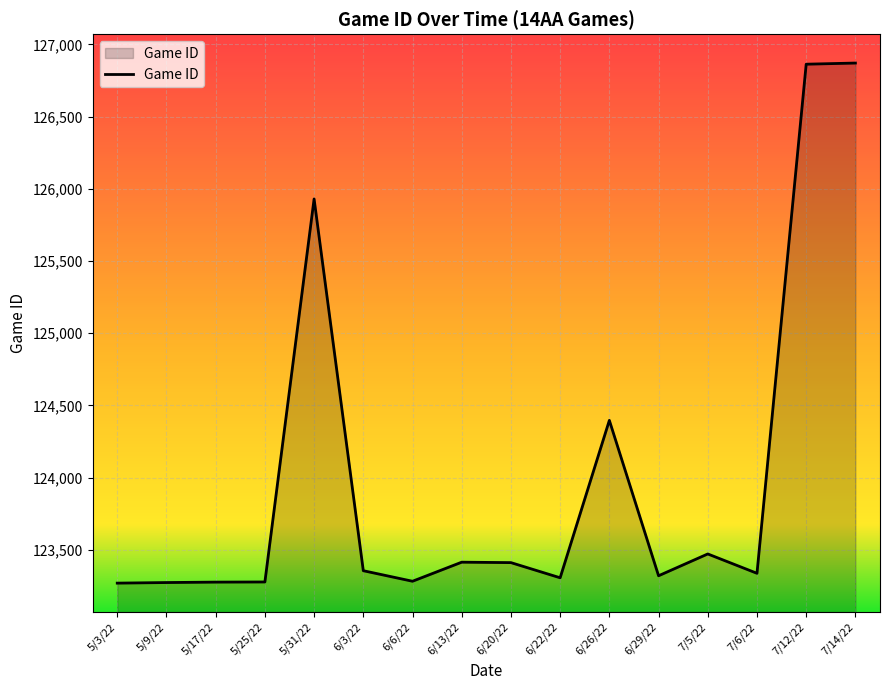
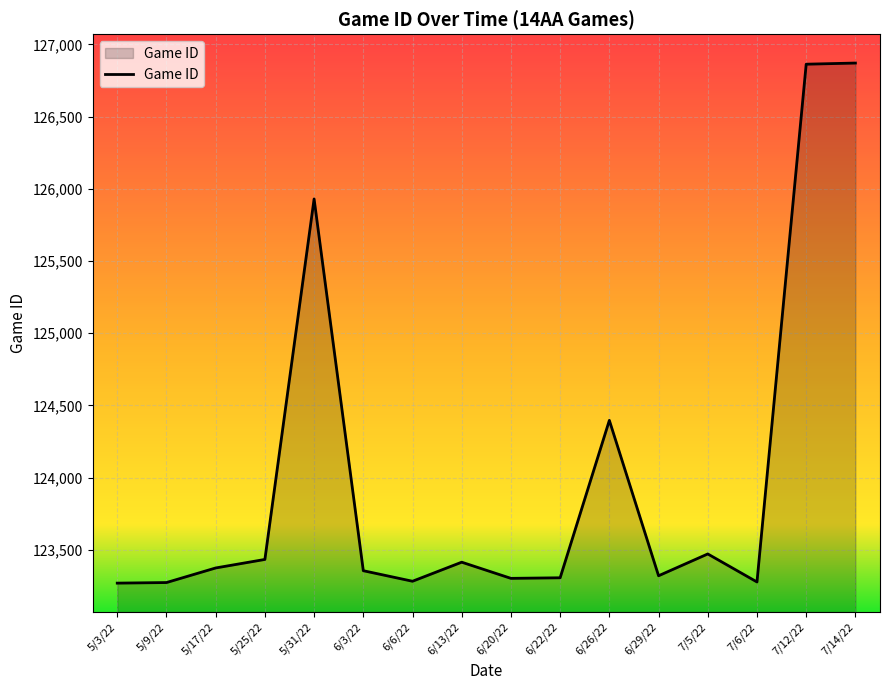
  {
    "5/3/22": "123,270",
    "5/9/22": "123,270",
-   "5/17/22": "123,280",
-   "5/25/22": "123,280",
+   "5/17/22": "123,380",
+   "5/25/22": "123,430",
    "5/31/22": "125,930",
    "6/3/22": "123,360",
    "6/6/22": "123,280",
    "6/13/22": "123,420",
-   "6/20/22": "123,410",
+   "6/20/22": "123,300",
    "6/22/22": "123,310",
    "6/26/22": "124,400",
    "6/29/22": "123,320",
    "7/5/22": "123,470",
-   "7/6/22": "123,340",
+   "7/6/22": "123,280",
    "7/12/22": "126,860",
    "7/14/22": "126,870"
  }
